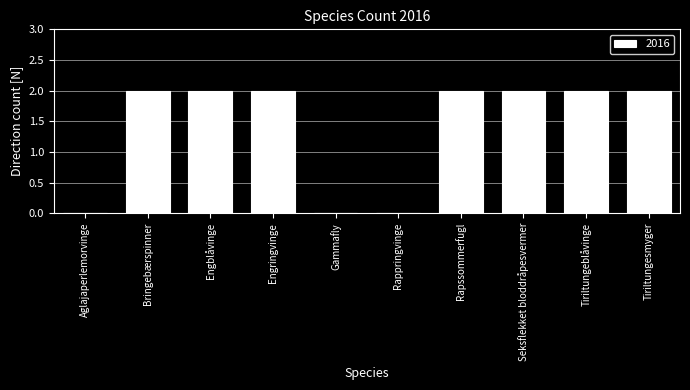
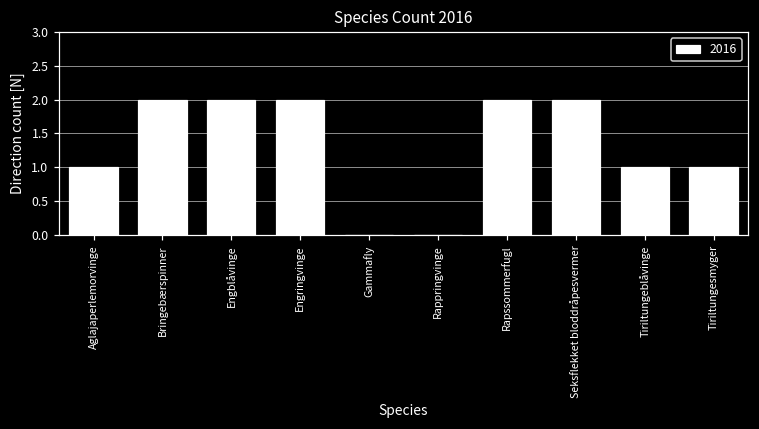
  {
-   "Aglajaperlemorvinge": 0,
+   "Aglajaperlemorvinge": 1,
    "Bringebærspinner": 2,
    "Engblåvinge": 2,
    "Engringvinge": 2,
    "Gammafly": 0,
    "Rappringvinge": 0,
    "Rapssommerfugl": 2,
    "Seksflekket bloddråpesvermer": 2,
-   "Tiriltungeblåvinge": 2,
-   "Tiriltungesmyger": 2
+   "Tiriltungeblåvinge": 1,
+   "Tiriltungesmyger": 1
  }
